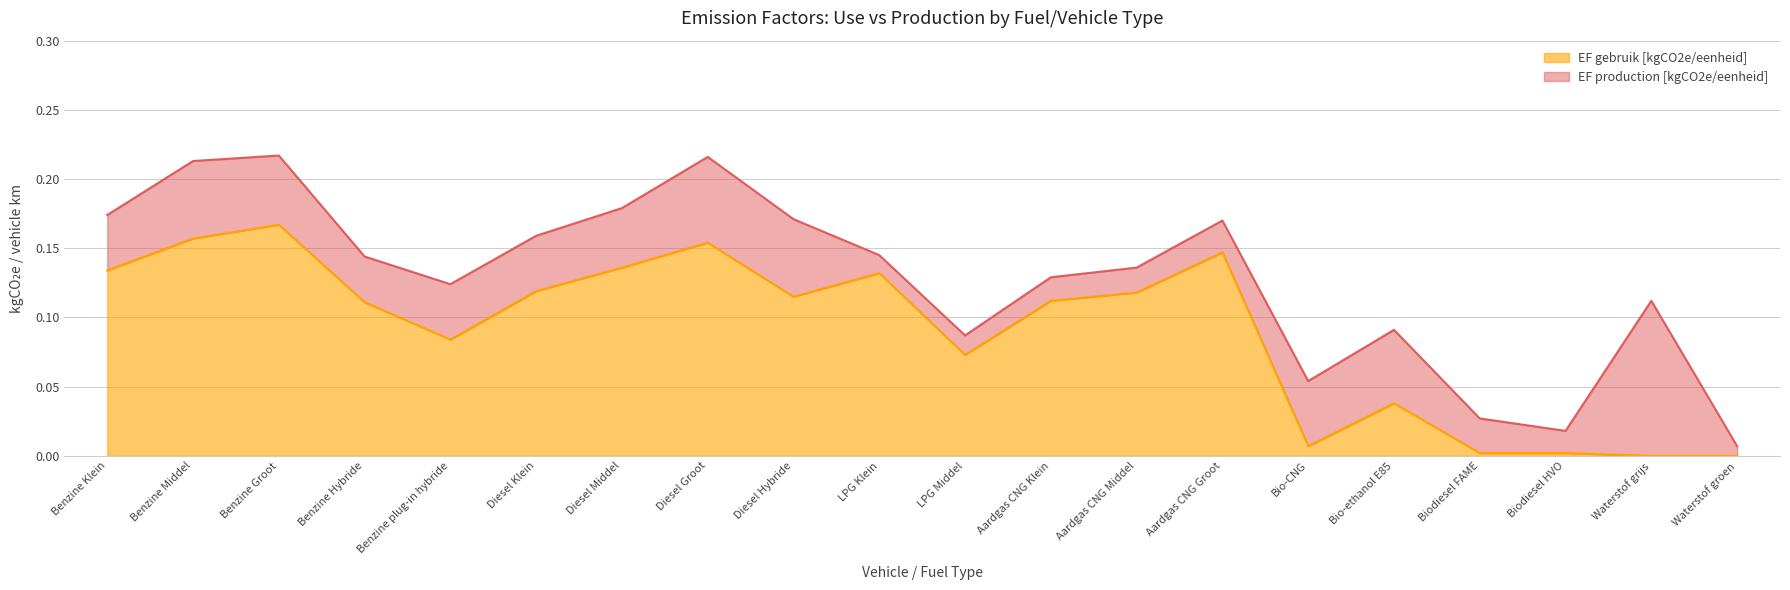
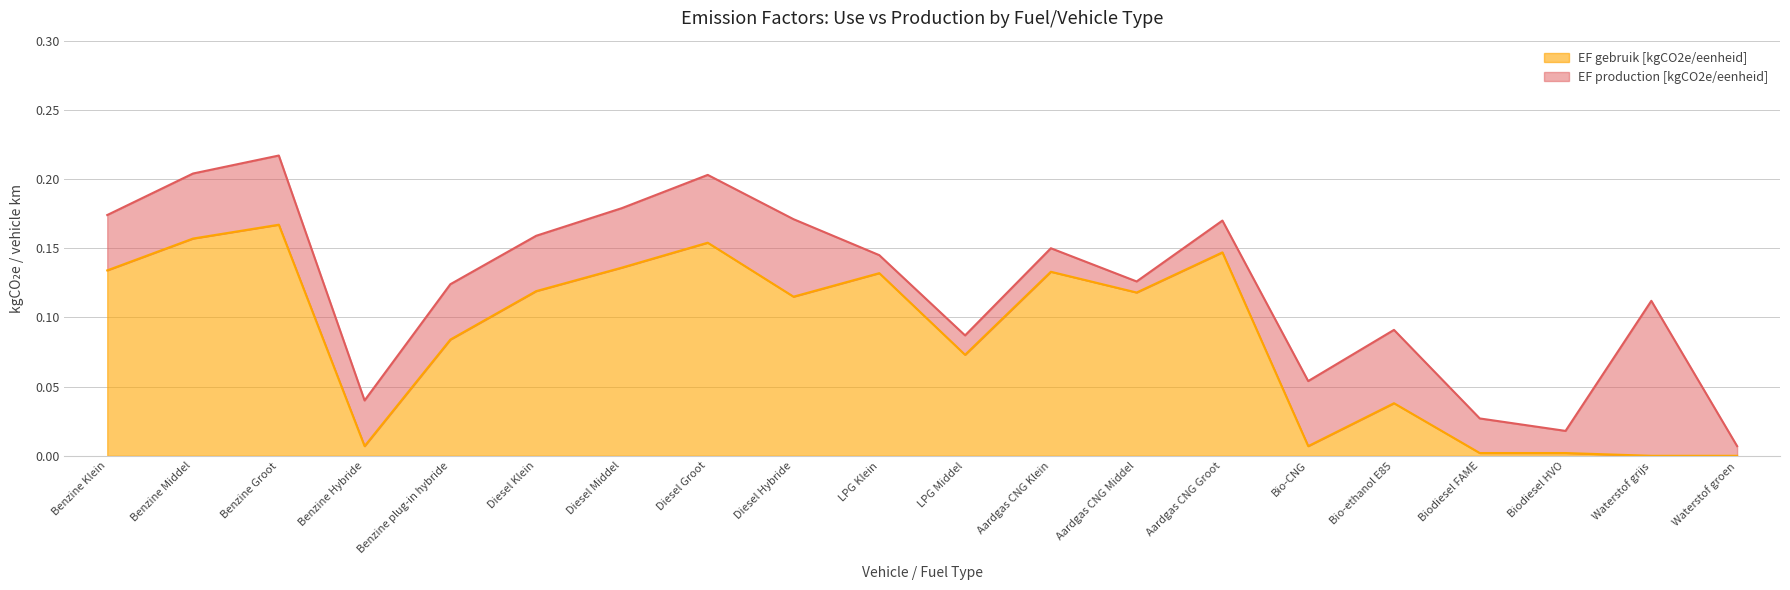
  {
    "EF gebruik [kgCO2e/eenheid]": {
      "Benzine Klein": 0.134,
      "Benzine Middel": 0.157,
      "Benzine Groot": 0.167,
-     "Benzine Hybride": 0.111,
+     "Benzine Hybride": 0.007,
      "Benzine plug-in hybride": 0.084,
      "Diesel Klein": 0.119,
      "Diesel Middel": 0.136,
      "Diesel Groot": 0.154,
      "Diesel Hybride": 0.115,
      "LPG Klein": 0.132,
      "LPG Middel": 0.073,
-     "Aardgas CNG Klein": 0.112,
+     "Aardgas CNG Klein": 0.133,
      "Aardgas CNG Middel": 0.118,
      "Aardgas CNG Groot": 0.147,
      "Bio-CNG": 0.007,
      "Bio-ethanol E85": 0.038,
      "Biodiesel FAME": 0.002,
      "Biodiesel HVO": 0.002,
      "Waterstof grijs": 0.000,
      "Waterstof groen": 0.000
    },
    "EF production [kgCO2e/eenheid]": {
      "Benzine Klein": 0.040,
-     "Benzine Middel": 0.056,
+     "Benzine Middel": 0.047,
      "Benzine Groot": 0.050,
      "Benzine Hybride": 0.033,
      "Benzine plug-in hybride": 0.040,
      "Diesel Klein": 0.040,
      "Diesel Middel": 0.043,
-     "Diesel Groot": 0.062,
+     "Diesel Groot": 0.049,
      "Diesel Hybride": 0.056,
      "LPG Klein": 0.013,
      "LPG Middel": 0.014,
      "Aardgas CNG Klein": 0.017,
-     "Aardgas CNG Middel": 0.018,
+     "Aardgas CNG Middel": 0.008,
      "Aardgas CNG Groot": 0.023,
      "Bio-CNG": 0.047,
      "Bio-ethanol E85": 0.053,
      "Biodiesel FAME": 0.025,
      "Biodiesel HVO": 0.016,
      "Waterstof grijs": 0.112,
      "Waterstof groen": 0.007
    }
  }
